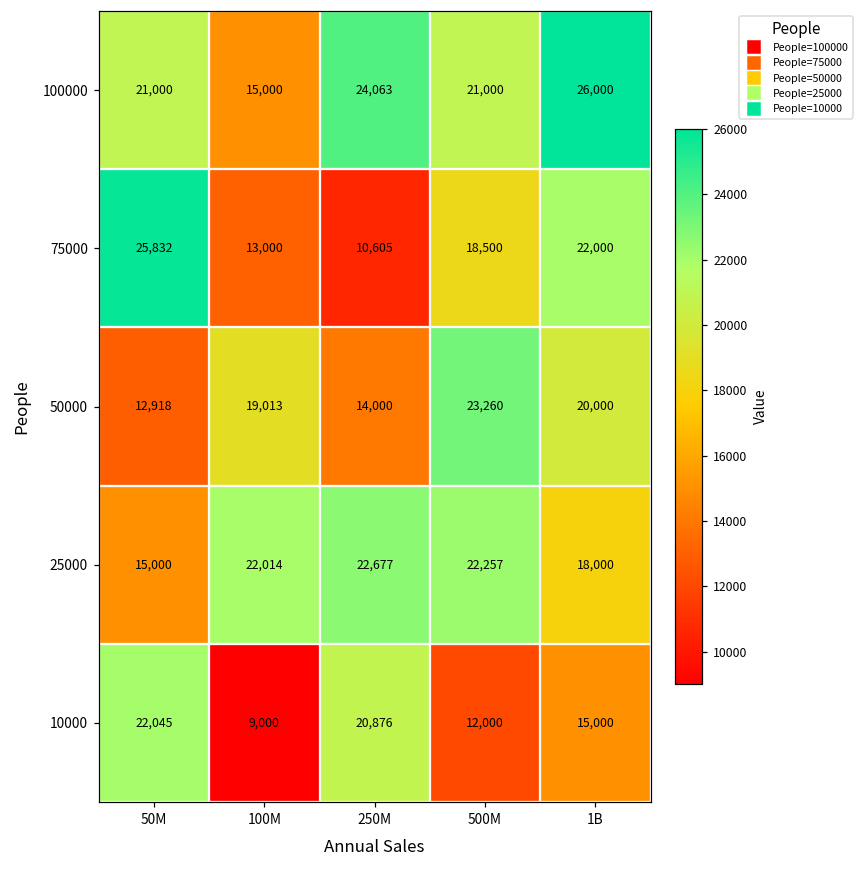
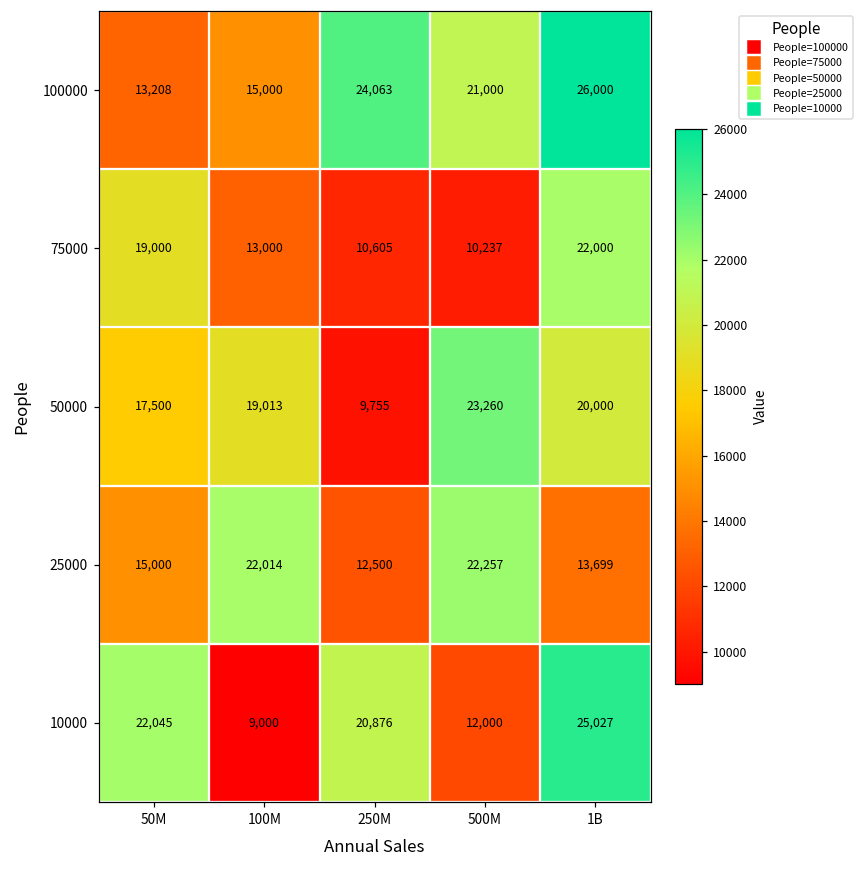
  {
    "100000": {
-     "50M": "21,000",
+     "50M": "13,208",
      "100M": "15,000",
      "250M": "24,063",
      "500M": "21,000",
      "1B": "26,000"
    },
    "75000": {
-     "50M": "25,832",
+     "50M": "19,000",
      "100M": "13,000",
      "250M": "10,605",
-     "500M": "18,500",
+     "500M": "10,237",
      "1B": "22,000"
    },
    "50000": {
-     "50M": "12,918",
+     "50M": "17,500",
      "100M": "19,013",
-     "250M": "14,000",
+     "250M": "9,755",
      "500M": "23,260",
      "1B": "20,000"
    },
    "25000": {
      "50M": "15,000",
      "100M": "22,014",
-     "250M": "22,677",
+     "250M": "12,500",
      "500M": "22,257",
-     "1B": "18,000"
+     "1B": "13,699"
    },
    "10000": {
      "50M": "22,045",
      "100M": "9,000",
      "250M": "20,876",
      "500M": "12,000",
-     "1B": "15,000"
+     "1B": "25,027"
    }
  }
